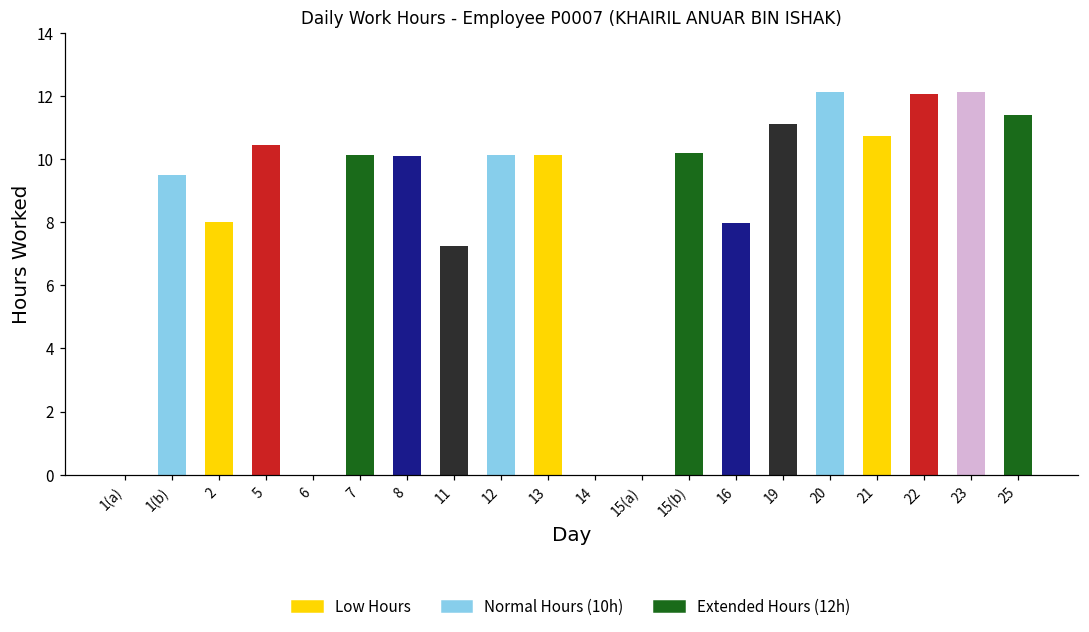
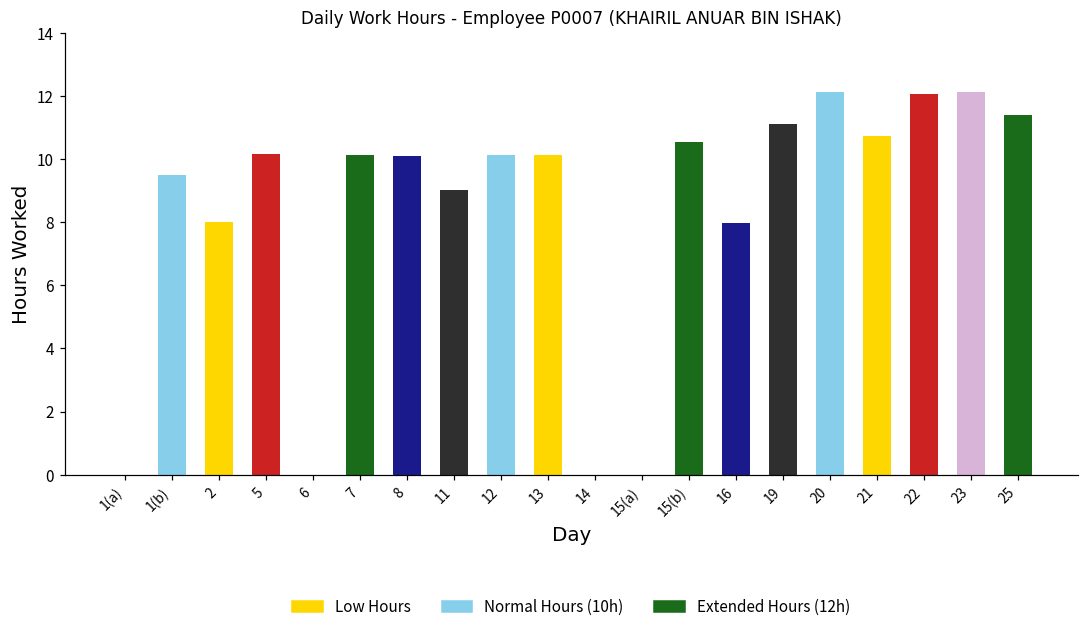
  {
    "1(a)": 0.0,
    "1(b)": 9.5,
    "2": 8.0,
-   "5": 10.4,
+   "5": 10.2,
    "6": 0.0,
    "7": 10.1,
    "8": 10.1,
-   "11": 7.3,
+   "11": 9.0,
    "12": 10.1,
    "13": 10.1,
    "14": 0.0,
    "15(a)": 0.0,
-   "15(b)": 10.2,
+   "15(b)": 10.6,
    "16": 8.0,
    "19": 11.1,
    "20": 12.1,
    "21": 10.8,
    "22": 12.1,
    "23": 12.1,
    "25": 11.4
  }
